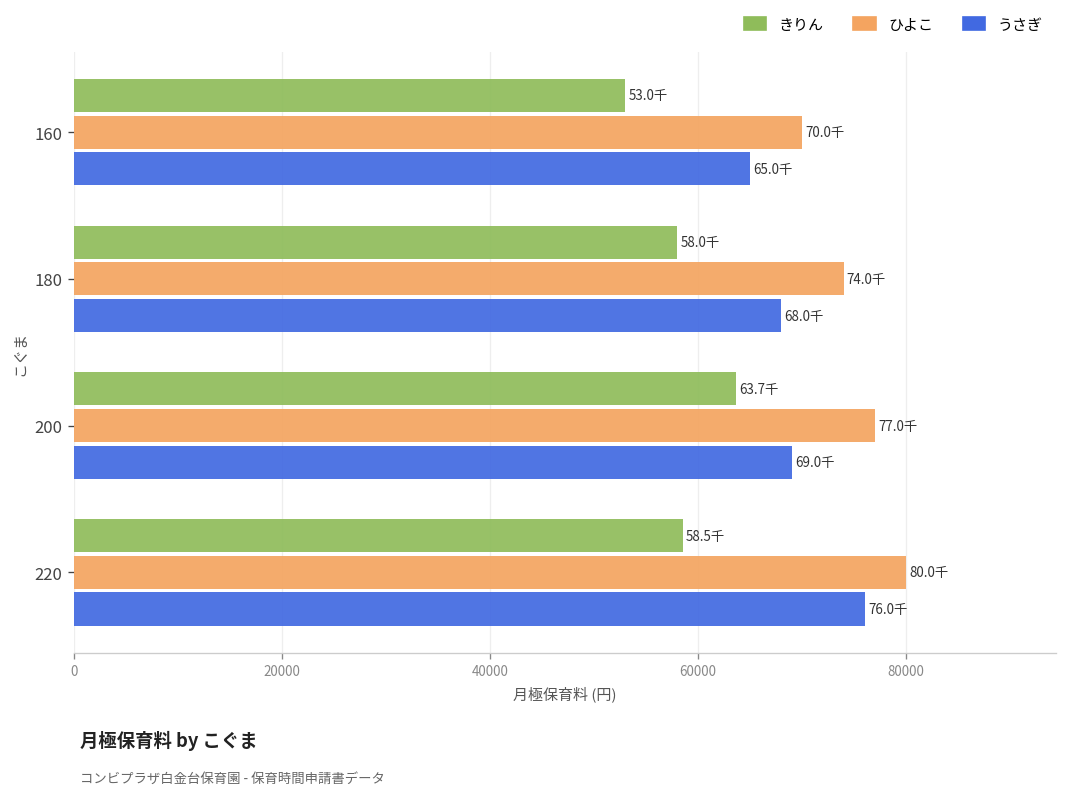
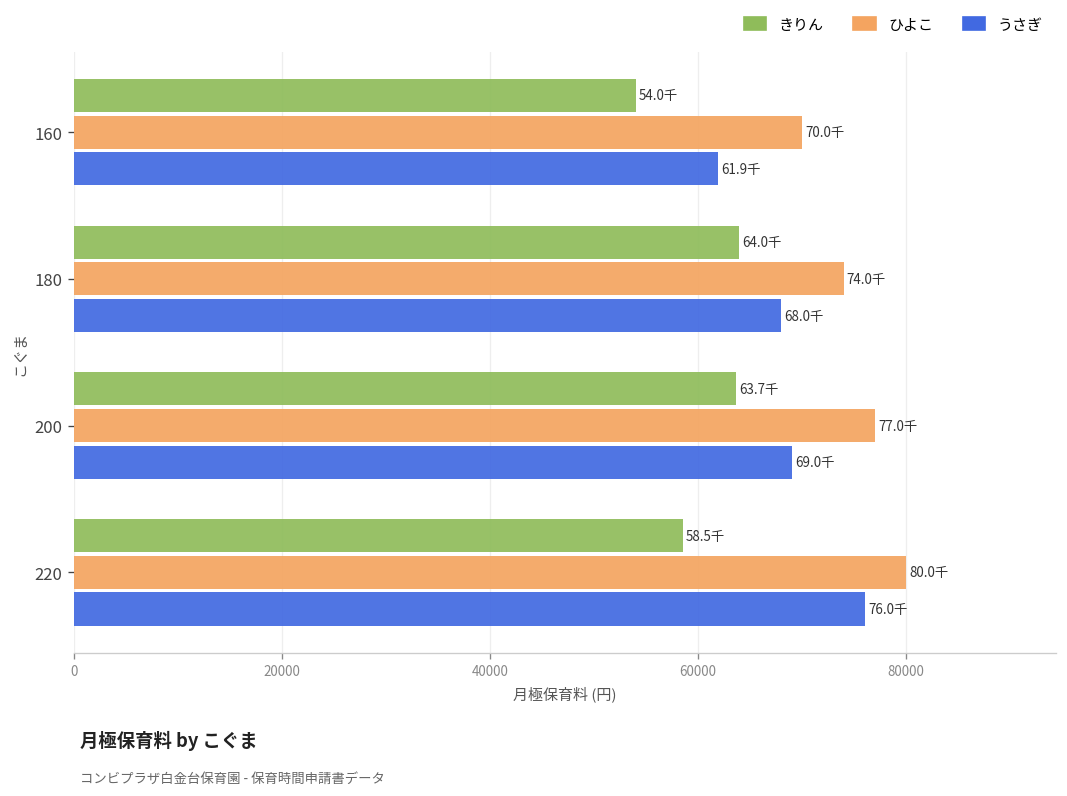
  {
    "きりん": {
-     "160": "53.0千",
-     "180": "58.0千"
+     "160": "54.0千",
+     "180": "64.0千"
    },
    "うさぎ": {
-     "160": "65.0千"
+     "160": "61.9千"
    }
  }
